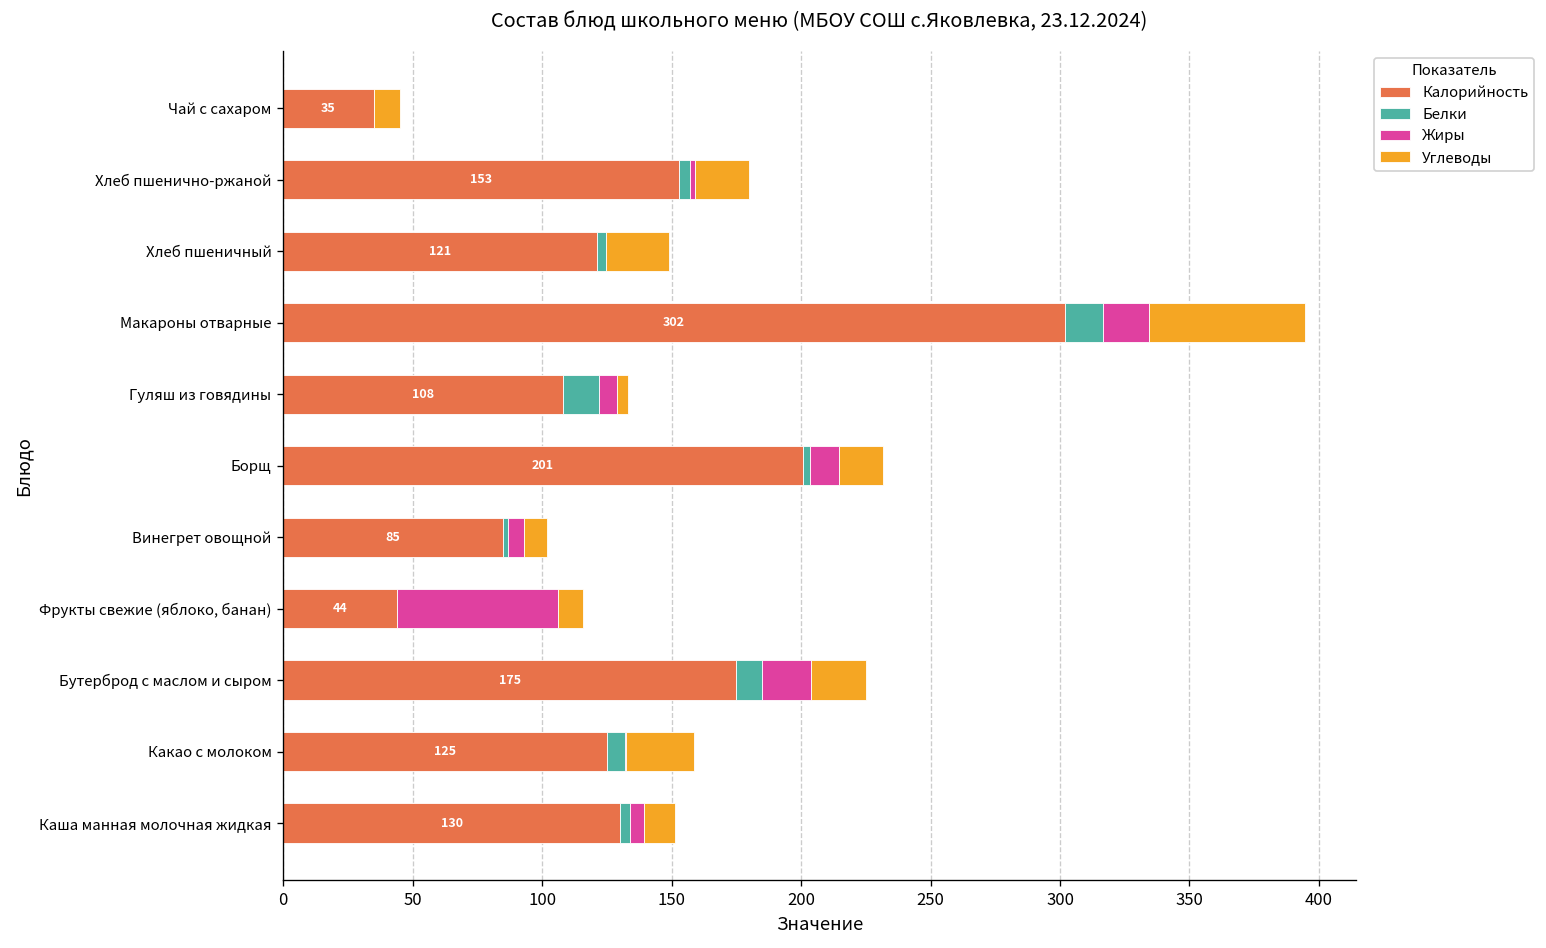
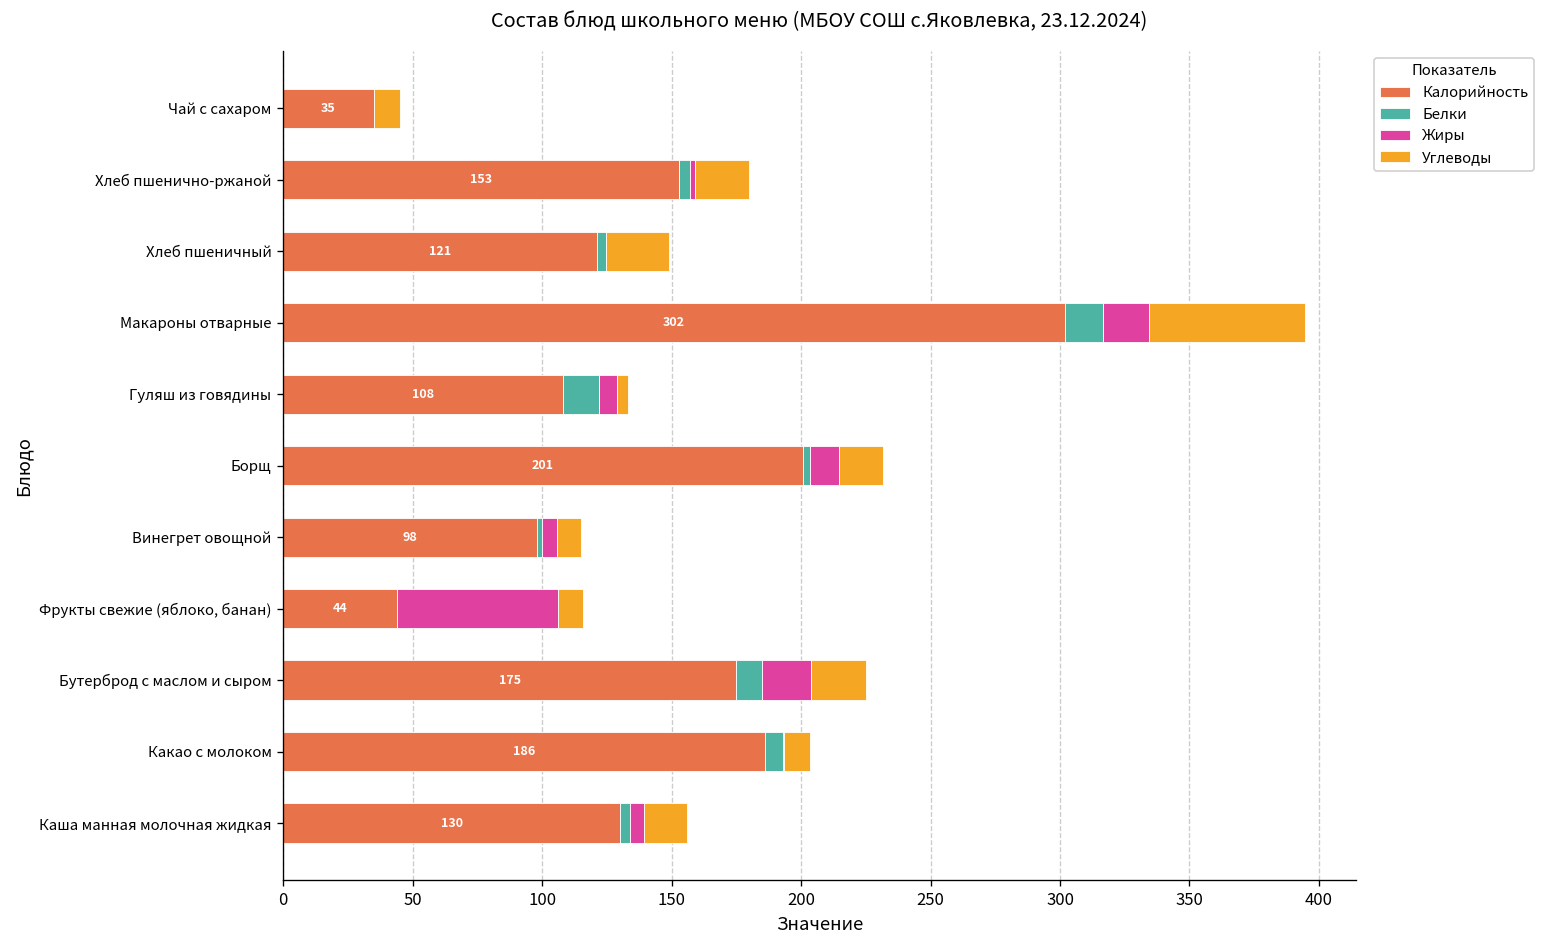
  {
    "Калорийность": {
      "Чай с сахаром": 35,
      "Хлеб пшенично-ржаной": 153,
      "Хлеб пшеничный": 121,
      "Макароны отварные": 302,
      "Гуляш из говядины": 108,
      "Борщ": 201,
-     "Винегрет овощной": 85,
+     "Винегрет овощной": 98,
      "Фрукты свежие (яблоко, банан)": 44,
      "Бутерброд с маслом и сыром": 175,
-     "Какао с молоком": 125,
+     "Какао с молоком": 186,
      "Каша манная молочная жидкая": 130
    },
    "Белки": {
      "Чай с сахаром": 0,
      "Хлеб пшенично-ржаной": 4,
      "Хлеб пшеничный": 4,
      "Макароны отварные": 15,
      "Гуляш из говядины": 14,
      "Борщ": 3,
      "Винегрет овощной": 2,
      "Фрукты свежие (яблоко, банан)": 0,
      "Бутерброд с маслом и сыром": 10,
      "Какао с молоком": 7,
      "Каша манная молочная жидкая": 4
    },
    "Жиры": {
      "Чай с сахаром": 0,
      "Хлеб пшенично-ржаной": 2,
      "Хлеб пшеничный": 0,
      "Макароны отварные": 18,
      "Гуляш из говядины": 7,
      "Борщ": 11,
      "Винегрет овощной": 6,
      "Фрукты свежие (яблоко, банан)": 62,
      "Бутерброд с маслом и сыром": 19,
      "Каша манная молочная жидкая": 5
    },
    "Углеводы": {
      "Чай с сахаром": 10,
      "Хлеб пшенично-ржаной": 21,
      "Хлеб пшеничный": 24,
      "Макароны отварные": 60,
      "Гуляш из говядины": 4,
      "Борщ": 17,
      "Винегрет овощной": 9,
      "Фрукты свежие (яблоко, банан)": 10,
      "Бутерброд с маслом и сыром": 21,
-     "Какао с молоком": 26,
-     "Каша манная молочная жидкая": 12
+     "Какао с молоком": 10,
+     "Каша манная молочная жидкая": 17
    }
  }
